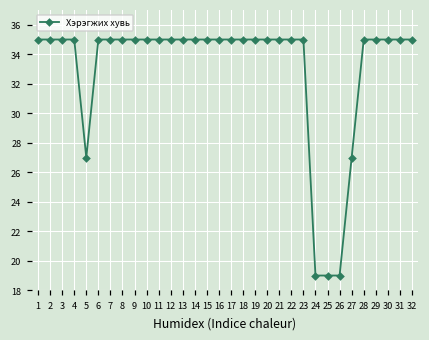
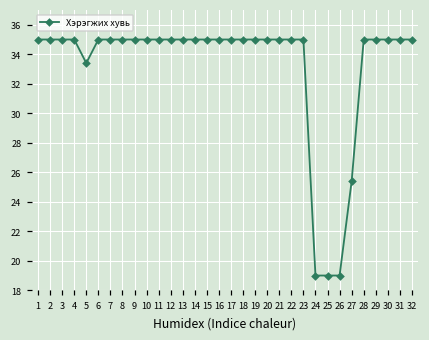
  {
    "1": 35.0,
    "2": 35.0,
    "3": 35.0,
    "4": 35.0,
-   "5": 27.0,
+   "5": 33.4,
    "6": 35.0,
    "7": 35.0,
    "8": 35.0,
    "9": 35.0,
    "10": 35.0,
    "11": 35.0,
    "12": 35.0,
    "13": 35.0,
    "14": 35.0,
    "15": 35.0,
    "16": 35.0,
    "17": 35.0,
    "18": 35.0,
    "19": 35.0,
    "20": 35.0,
    "21": 35.0,
    "22": 35.0,
    "23": 35.0,
    "24": 19.0,
    "25": 19.0,
    "26": 19.0,
-   "27": 27.0,
+   "27": 25.4,
    "28": 35.0,
    "29": 35.0,
    "30": 35.0,
    "31": 35.0,
    "32": 35.0
  }
